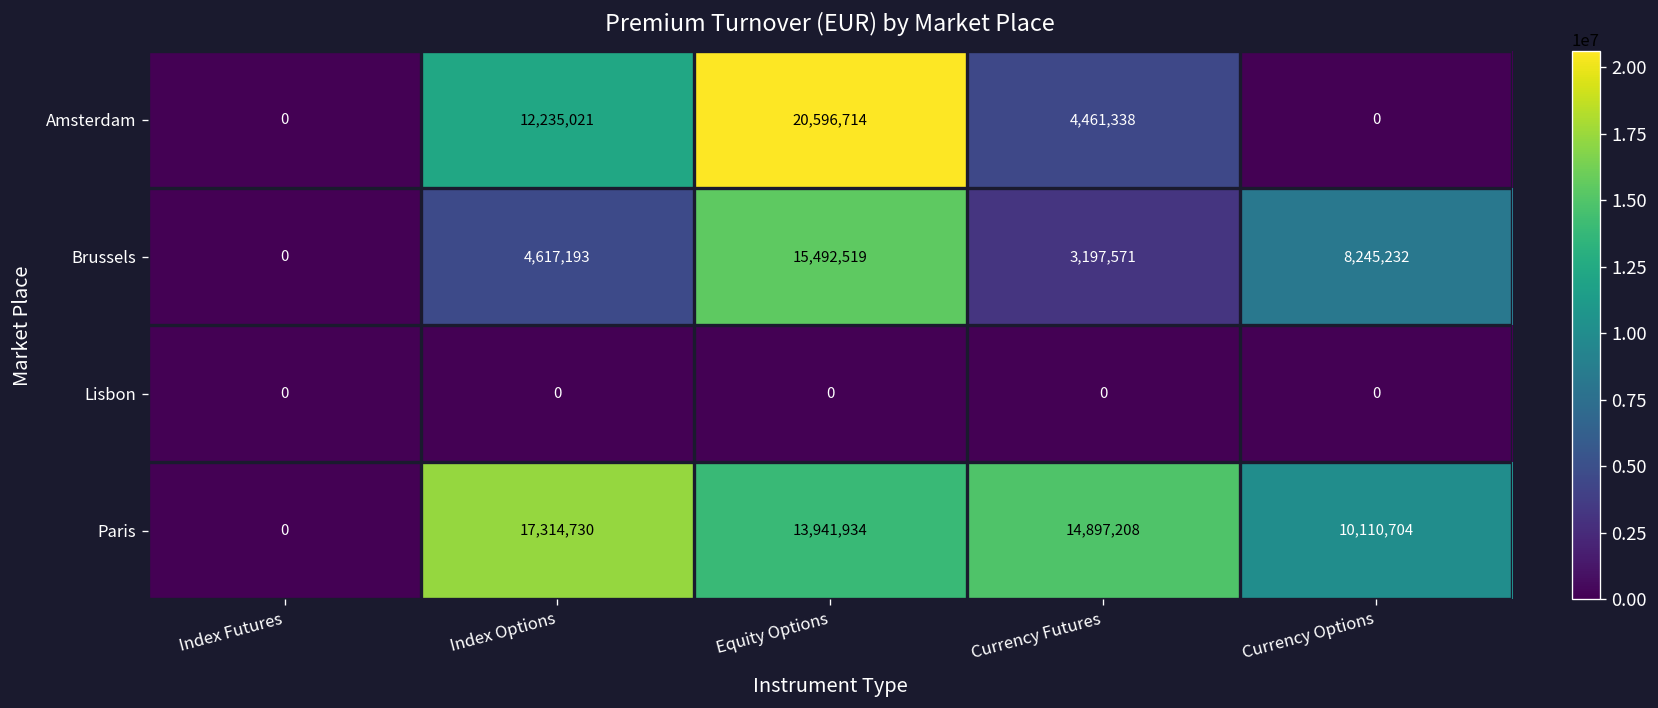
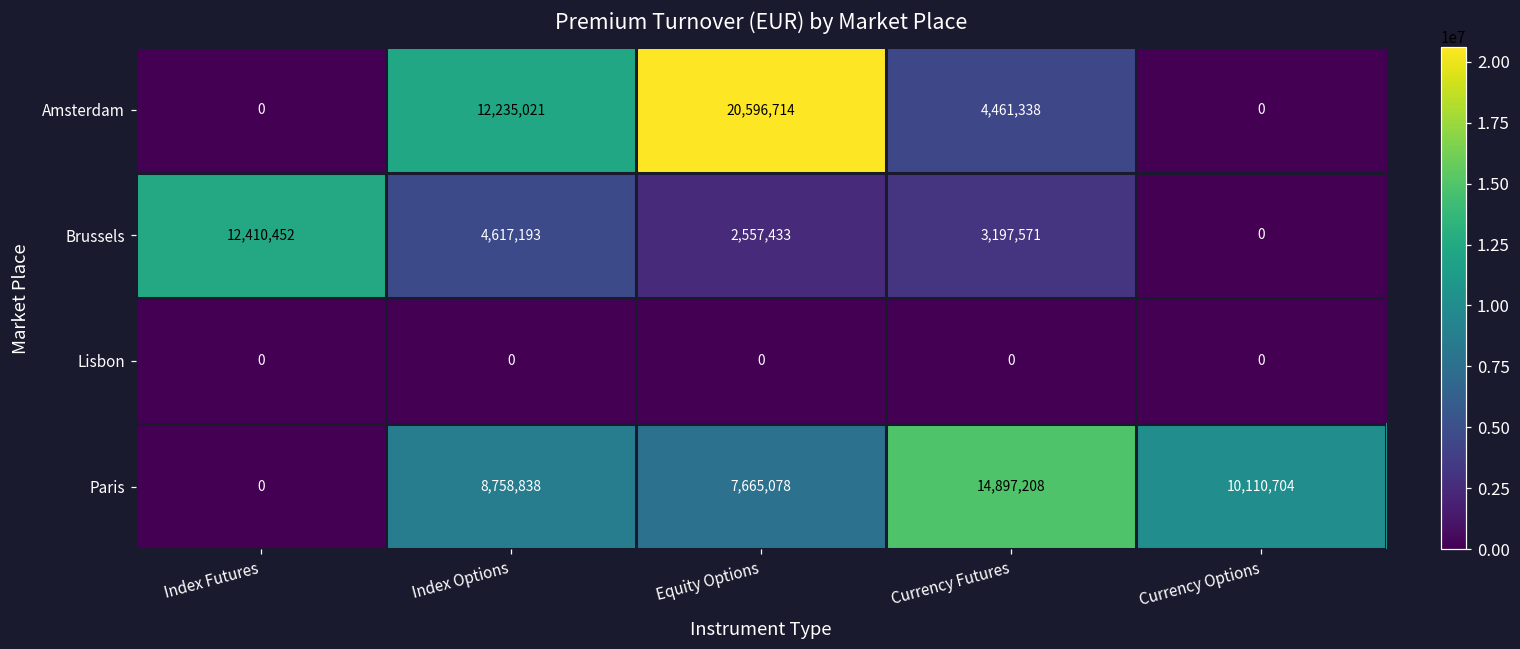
  {
    "Amsterdam": {
      "Index Futures": "0",
      "Index Options": "12,235,021",
      "Equity Options": "20,596,714",
      "Currency Futures": "4,461,338",
      "Currency Options": "0"
    },
    "Brussels": {
-     "Index Futures": "0",
+     "Index Futures": "12,410,452",
      "Index Options": "4,617,193",
-     "Equity Options": "15,492,519",
+     "Equity Options": "2,557,433",
      "Currency Futures": "3,197,571",
-     "Currency Options": "8,245,232"
+     "Currency Options": "0"
    },
    "Lisbon": {
      "Index Futures": "0",
      "Index Options": "0",
      "Equity Options": "0",
      "Currency Futures": "0",
      "Currency Options": "0"
    },
    "Paris": {
      "Index Futures": "0",
-     "Index Options": "17,314,730",
-     "Equity Options": "13,941,934",
+     "Index Options": "8,758,838",
+     "Equity Options": "7,665,078",
      "Currency Futures": "14,897,208",
      "Currency Options": "10,110,704"
    }
  }
